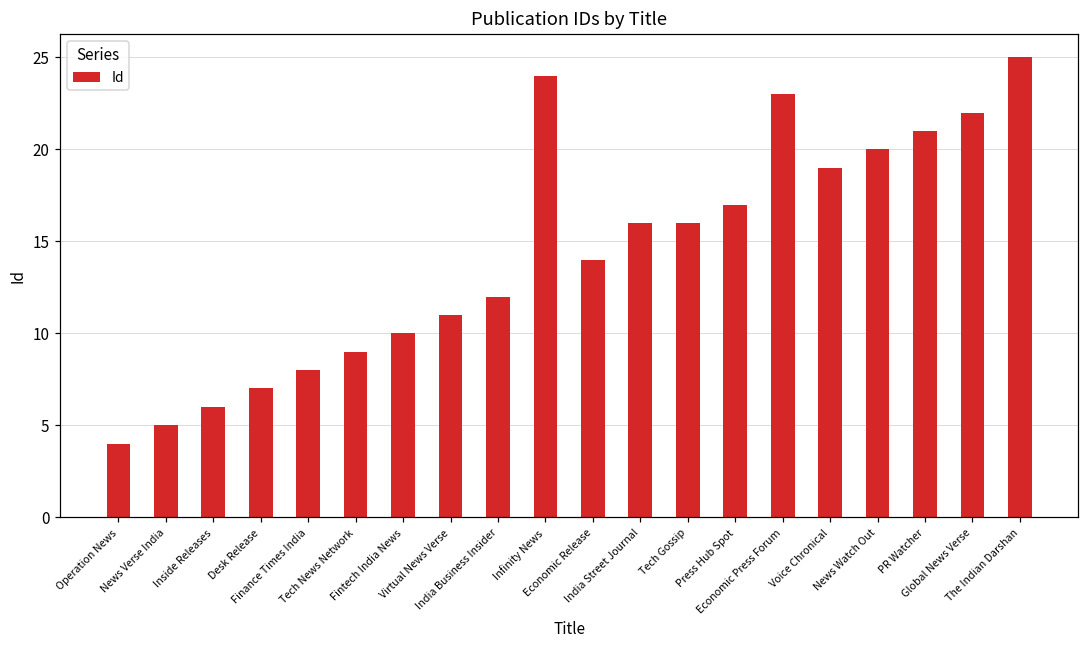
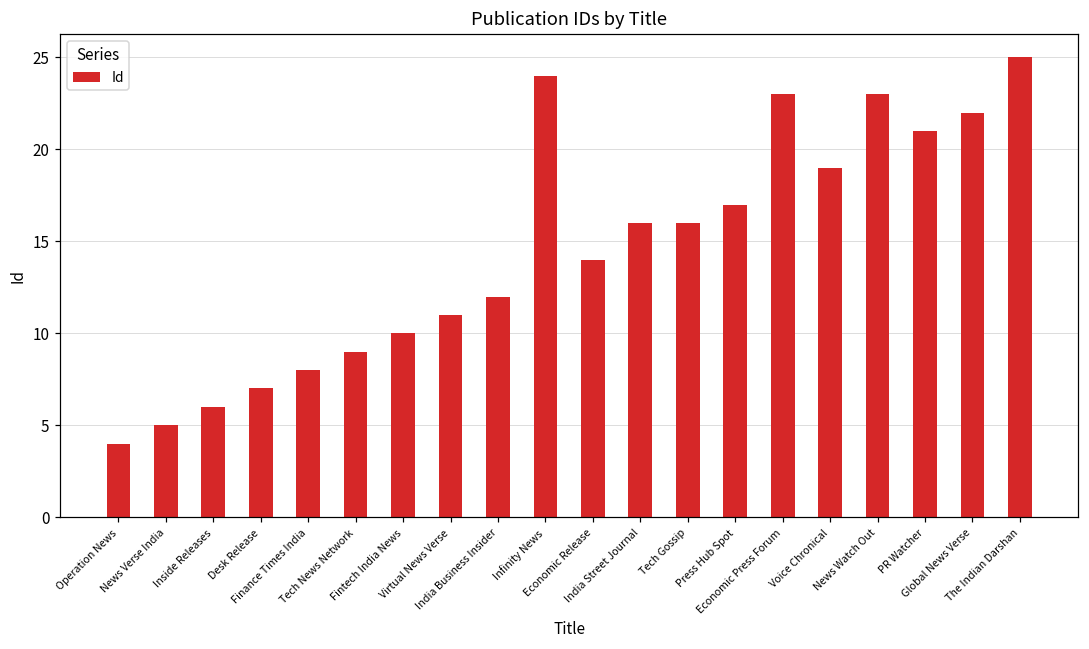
  {
    "Operation News": 4,
    "News Verse India": 5,
    "Inside Releases": 6,
    "Desk Release": 7,
    "Finance Times India": 8,
    "Tech News Network": 9,
    "Fintech India News": 10,
    "Virtual News Verse": 11,
    "India Business Insider": 12,
    "Infinity News": 24,
    "Economic Release": 14,
    "India Street Journal": 16,
    "Tech Gossip": 16,
    "Press Hub Spot": 17,
    "Economic Press Forum": 23,
    "Voice Chronical": 19,
-   "News Watch Out": 20,
+   "News Watch Out": 23,
    "PR Watcher": 21,
    "Global News Verse": 22,
    "The Indian Darshan": 25
  }
